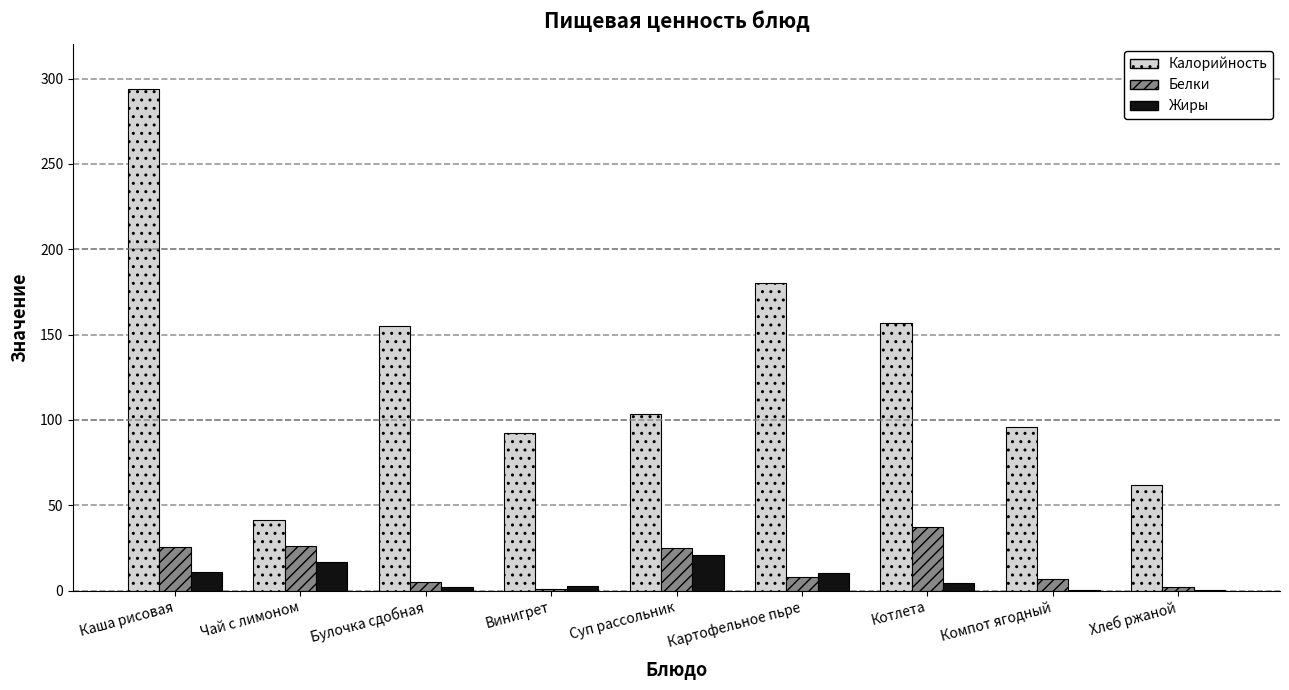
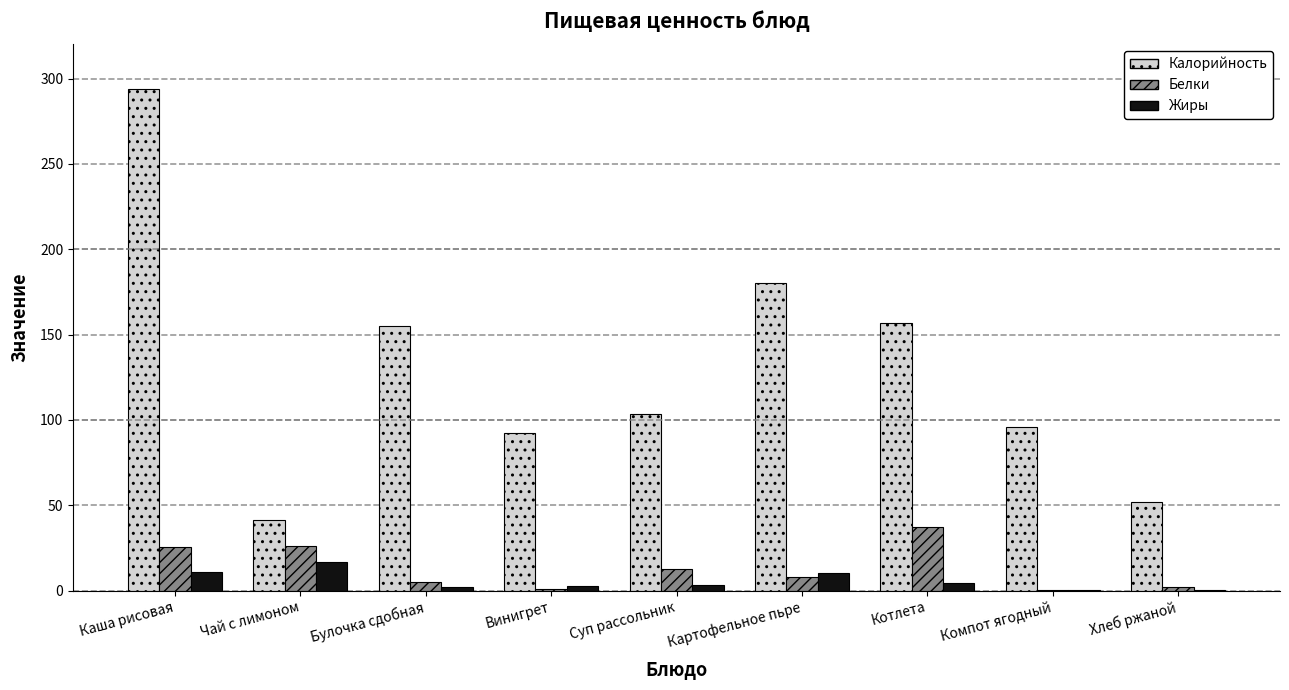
  {
    "Калорийность": {
      "Каша рисовая": 294,
      "Чай с лимоном": 42,
      "Булочка сдобная": 155,
      "Винигрет": 92,
      "Суп рассольник": 104,
      "Картофельное пьре": 180,
      "Котлета": 157,
      "Компот ягодный": 96,
-     "Хлеб ржаной": 62
+     "Хлеб ржаной": 52
    },
    "Белки": {
      "Каша рисовая": 26,
      "Чай с лимоном": 26,
      "Булочка сдобная": 5,
-     "Суп рассольник": 25,
+     "Суп рассольник": 13,
      "Картофельное пьре": 8,
      "Котлета": 38,
-     "Компот ягодный": 7,
+     "Компот ягодный": 1,
      "Хлеб ржаной": 2
    },
    "Жиры": {
      "Каша рисовая": 11,
      "Чай с лимоном": 17,
      "Булочка сдобная": 2,
      "Винигрет": 3,
-     "Суп рассольник": 21,
+     "Суп рассольник": 3,
      "Картофельное пьре": 11,
      "Котлета": 5
    }
  }
